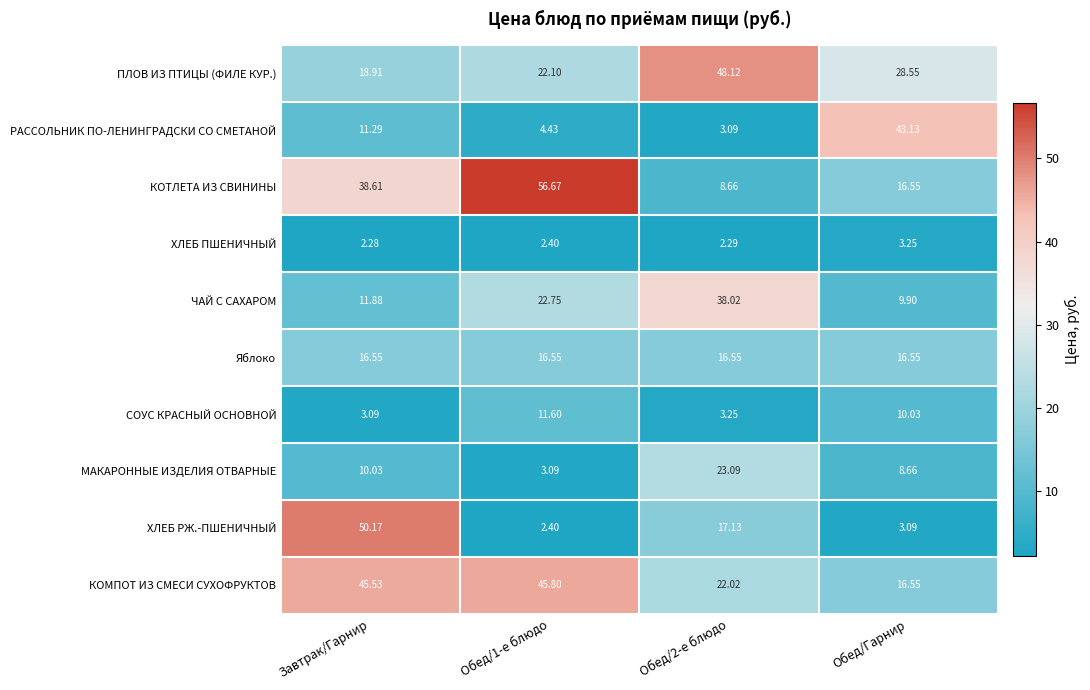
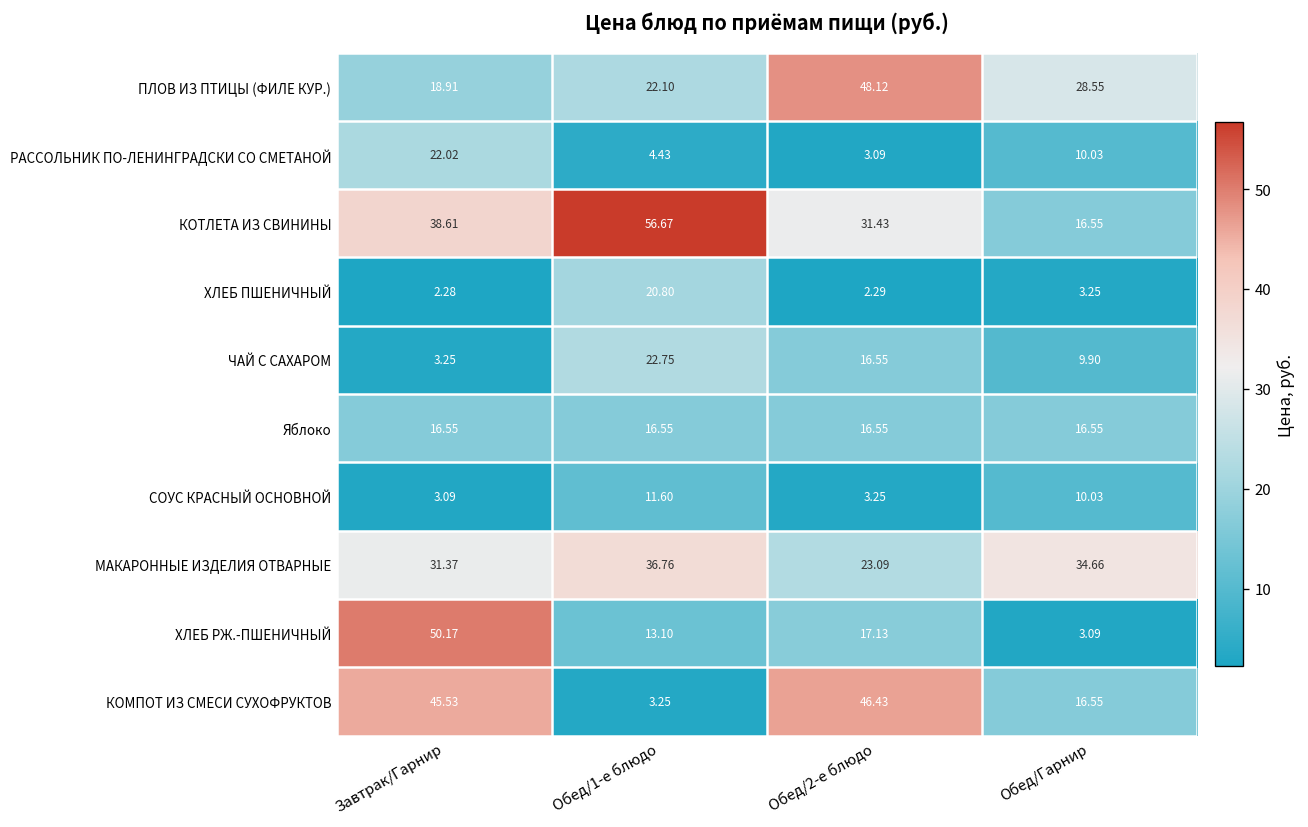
  {
    "ПЛОВ ИЗ ПТИЦЫ (ФИЛЕ КУР.)": {
      "Завтрак/Гарнир": 18.91,
      "Обед/1-е блюдо": 22.10,
      "Обед/2-е блюдо": 48.12,
      "Обед/Гарнир": 28.55
    },
    "РАССОЛЬНИК ПО-ЛЕНИНГРАДСКИ СО СМЕТАНОЙ": {
-     "Завтрак/Гарнир": 11.29,
+     "Завтрак/Гарнир": 22.02,
      "Обед/1-е блюдо": 4.43,
      "Обед/2-е блюдо": 3.09,
-     "Обед/Гарнир": 43.13
+     "Обед/Гарнир": 10.03
    },
    "КОТЛЕТА ИЗ СВИНИНЫ": {
      "Завтрак/Гарнир": 38.61,
      "Обед/1-е блюдо": 56.67,
-     "Обед/2-е блюдо": 8.66,
+     "Обед/2-е блюдо": 31.43,
      "Обед/Гарнир": 16.55
    },
    "ХЛЕБ ПШЕНИЧНЫЙ": {
      "Завтрак/Гарнир": 2.28,
-     "Обед/1-е блюдо": 2.40,
+     "Обед/1-е блюдо": 20.80,
      "Обед/2-е блюдо": 2.29,
      "Обед/Гарнир": 3.25
    },
    "ЧАЙ С САХАРОМ": {
-     "Завтрак/Гарнир": 11.88,
+     "Завтрак/Гарнир": 3.25,
      "Обед/1-е блюдо": 22.75,
-     "Обед/2-е блюдо": 38.02,
+     "Обед/2-е блюдо": 16.55,
      "Обед/Гарнир": 9.90
    },
    "Яблоко": {
      "Завтрак/Гарнир": 16.55,
      "Обед/1-е блюдо": 16.55,
      "Обед/2-е блюдо": 16.55,
      "Обед/Гарнир": 16.55
    },
    "СОУС КРАСНЫЙ ОСНОВНОЙ": {
      "Завтрак/Гарнир": 3.09,
      "Обед/1-е блюдо": 11.60,
      "Обед/2-е блюдо": 3.25,
      "Обед/Гарнир": 10.03
    },
    "МАКАРОННЫЕ ИЗДЕЛИЯ ОТВАРНЫЕ": {
-     "Завтрак/Гарнир": 10.03,
-     "Обед/1-е блюдо": 3.09,
+     "Завтрак/Гарнир": 31.37,
+     "Обед/1-е блюдо": 36.76,
      "Обед/2-е блюдо": 23.09,
-     "Обед/Гарнир": 8.66
+     "Обед/Гарнир": 34.66
    },
    "ХЛЕБ РЖ.-ПШЕНИЧНЫЙ": {
      "Завтрак/Гарнир": 50.17,
-     "Обед/1-е блюдо": 2.40,
+     "Обед/1-е блюдо": 13.10,
      "Обед/2-е блюдо": 17.13,
      "Обед/Гарнир": 3.09
    },
    "КОМПОТ ИЗ СМЕСИ СУХОФРУКТОВ": {
      "Завтрак/Гарнир": 45.53,
-     "Обед/1-е блюдо": 45.80,
-     "Обед/2-е блюдо": 22.02,
+     "Обед/1-е блюдо": 3.25,
+     "Обед/2-е блюдо": 46.43,
      "Обед/Гарнир": 16.55
    }
  }
